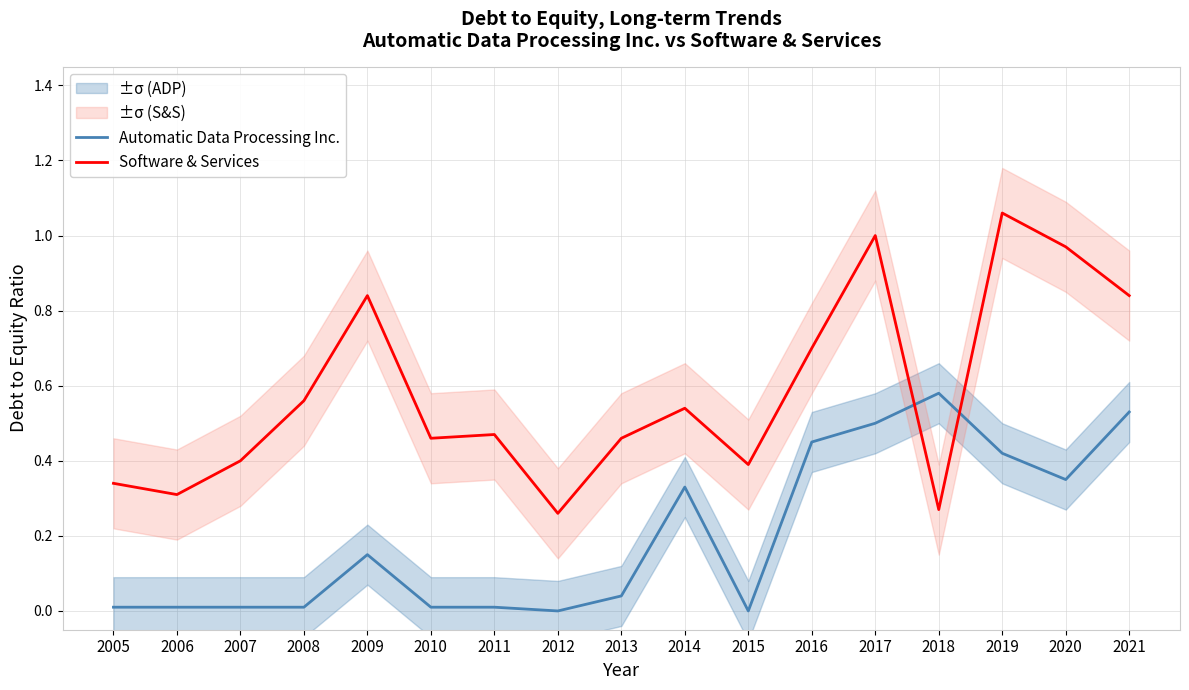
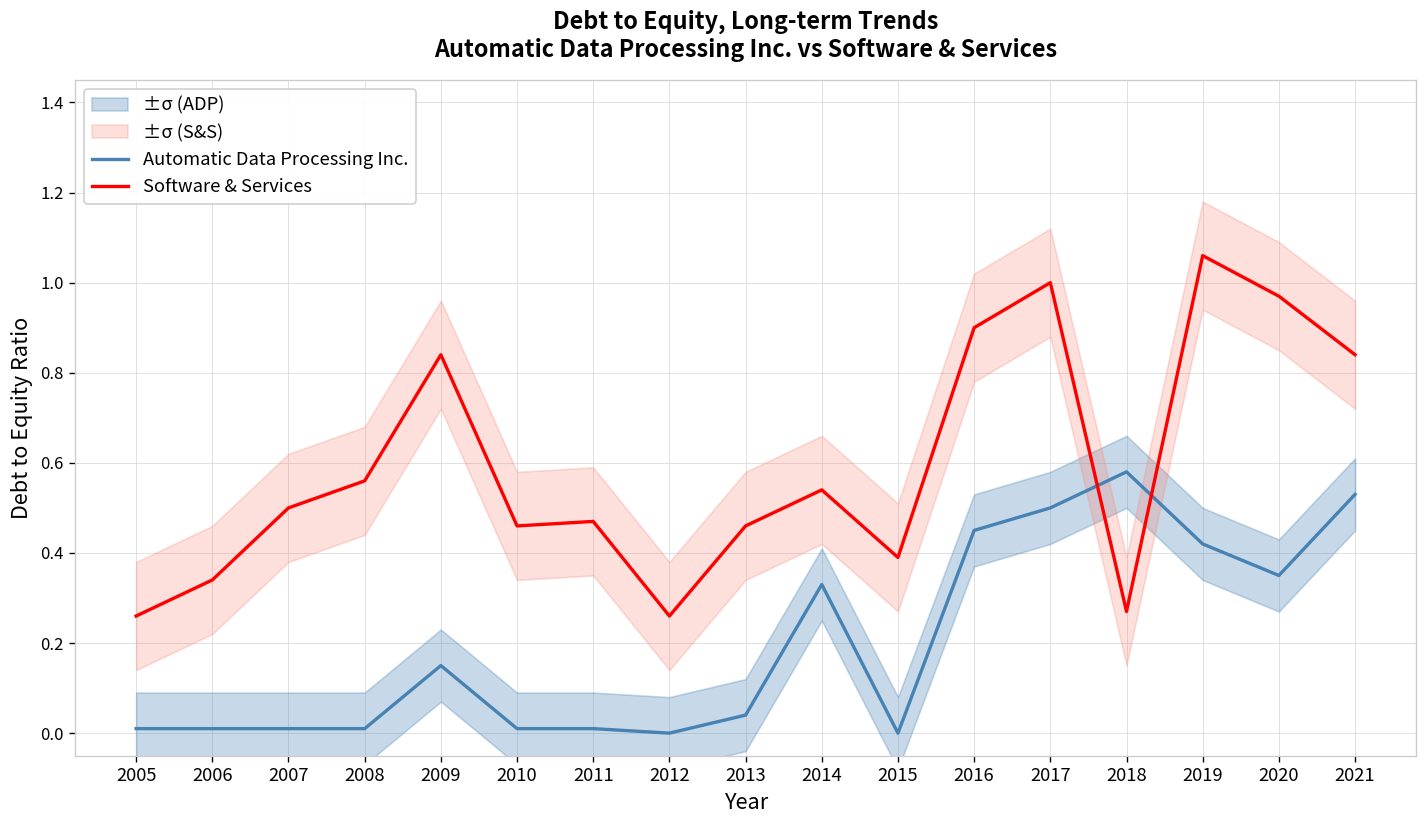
  {
    "Software & Services": {
-     "2005": 0.34,
-     "2006": 0.31,
-     "2007": 0.4,
+     "2005": 0.26,
+     "2006": 0.34,
+     "2007": 0.5,
      "2008": 0.56,
      "2009": 0.84,
      "2010": 0.46,
      "2011": 0.47,
      "2012": 0.26,
      "2013": 0.46,
      "2014": 0.54,
      "2015": 0.39,
-     "2016": 0.7,
+     "2016": 0.9,
      "2017": 1.00,
      "2018": 0.27,
      "2019": 1.06,
      "2020": 0.97,
      "2021": 0.84
    }
  }
